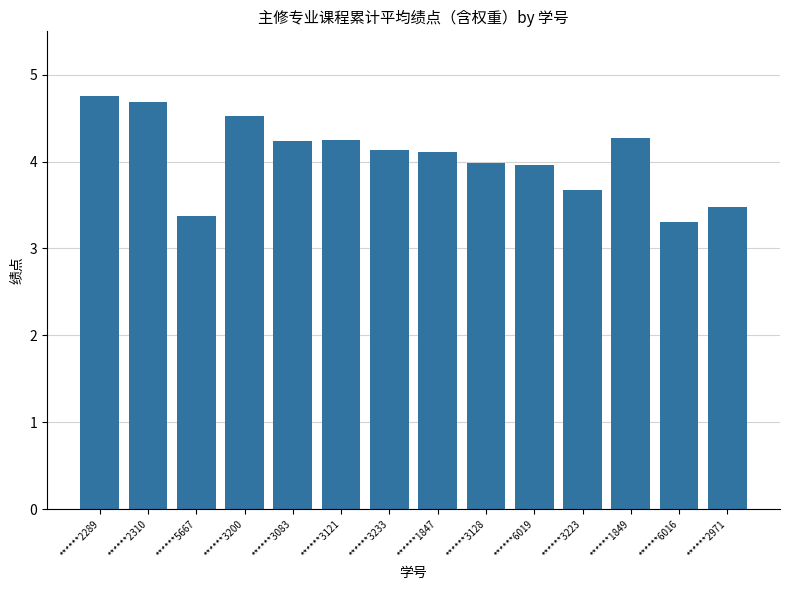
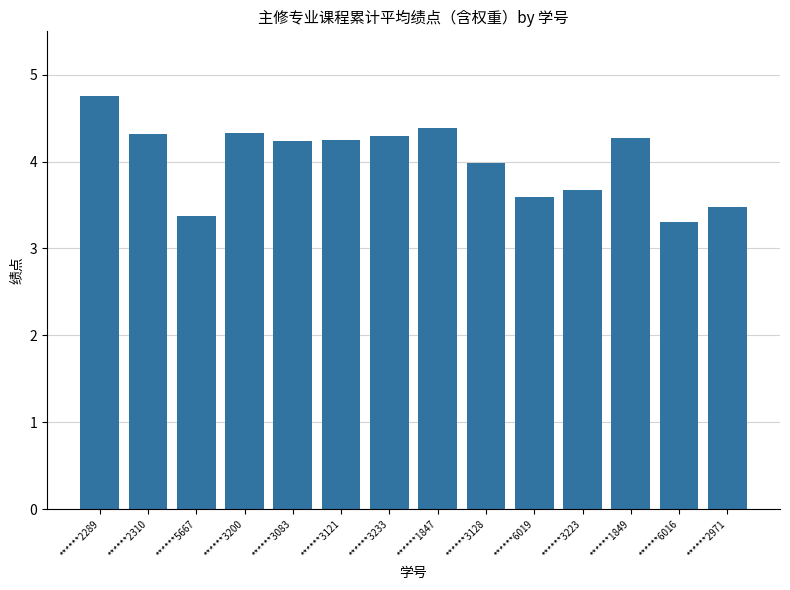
  {
    "******2289": 4.8,
-   "******2310": 4.7,
+   "******2310": 4.3,
    "******5667": 3.4,
-   "******3200": 4.5,
+   "******3200": 4.3,
    "******3083": 4.2,
    "******3121": 4.3,
-   "******3233": 4.1,
-   "******1847": 4.1,
+   "******3233": 4.3,
+   "******1847": 4.4,
    "******3128": 4.0,
-   "******6019": 4.0,
+   "******6019": 3.6,
    "******3223": 3.7,
    "******1849": 4.3,
    "******6016": 3.3,
    "******2971": 3.5
  }
